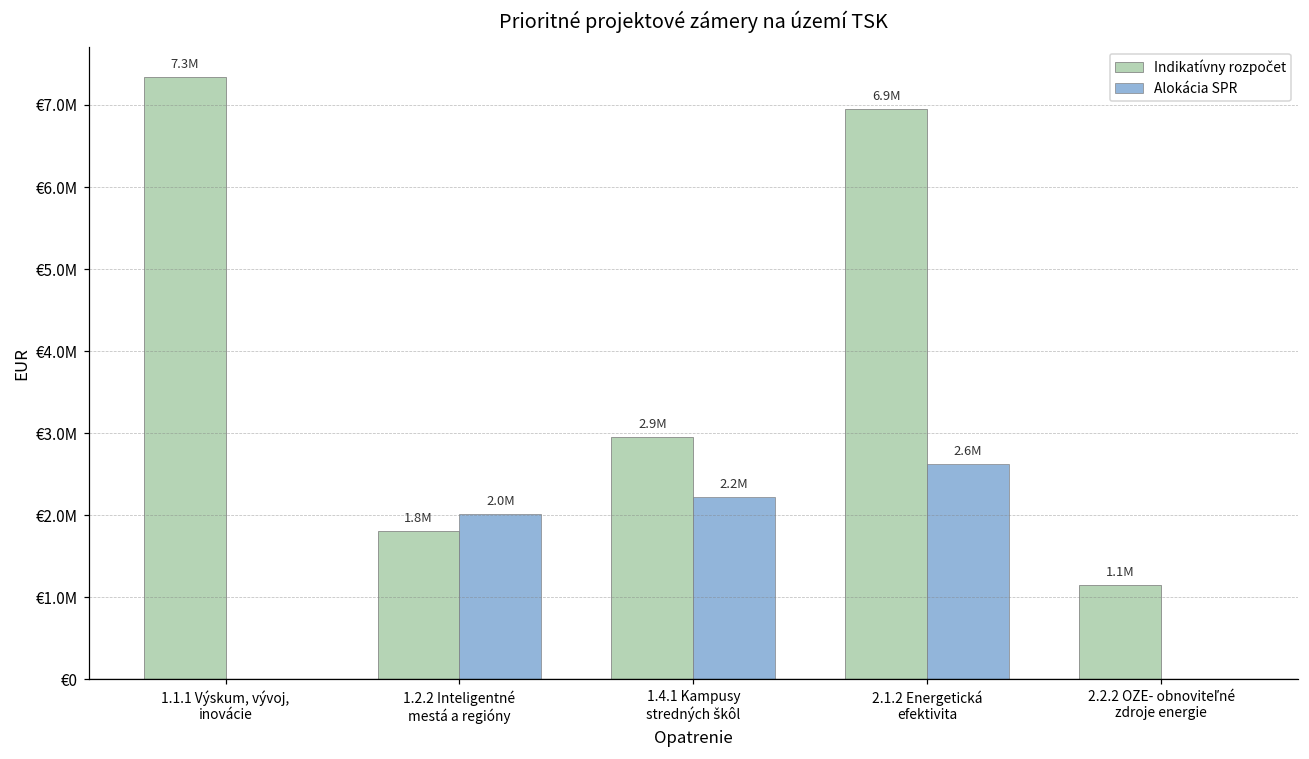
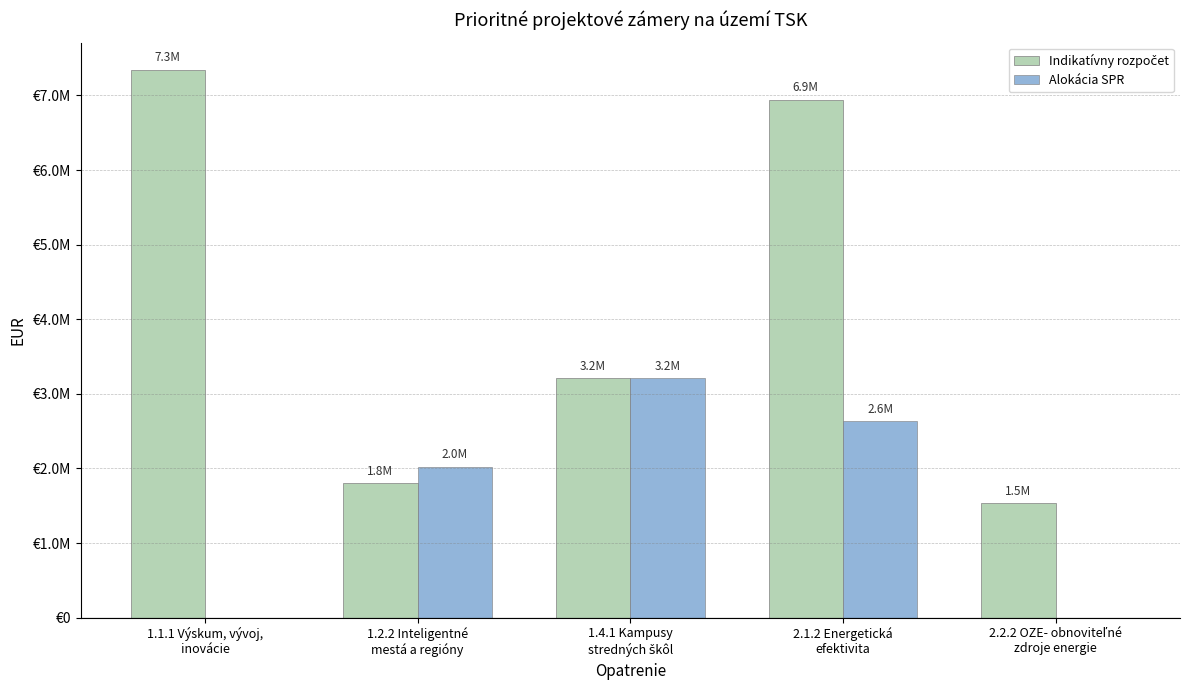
  {
    "Indikatívny rozpočet": {
      "1.1.1 Výskum, vývoj, inovácie": "7.3M",
      "1.2.2 Inteligentné mestá a regióny": "1.8M",
-     "1.4.1 Kampusy stredných škôl": "2.9M",
+     "1.4.1 Kampusy stredných škôl": "3.2M",
      "2.1.2 Energetická efektivita": "6.9M",
-     "2.2.2 OZE- obnoviteľné zdroje energie": "1.1M"
+     "2.2.2 OZE- obnoviteľné zdroje energie": "1.5M"
    },
    "Alokácia SPR": {
      "1.2.2 Inteligentné mestá a regióny": "2.0M",
-     "1.4.1 Kampusy stredných škôl": "2.2M",
+     "1.4.1 Kampusy stredných škôl": "3.2M",
      "2.1.2 Energetická efektivita": "2.6M"
    }
  }
